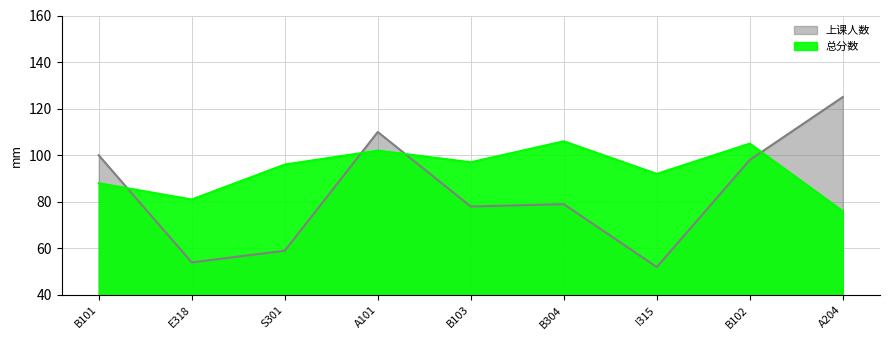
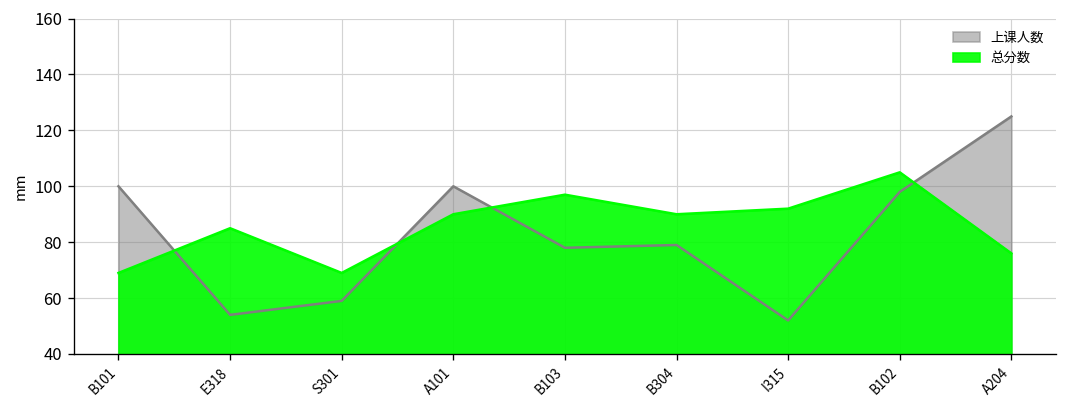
  {
    "上课人数": {
      "B101": 100,
      "E318": 54,
      "S301": 59,
-     "A101": 110,
+     "A101": 100,
      "B103": 78,
      "B304": 79,
      "I315": 52,
      "B102": 98,
      "A204": 125
    },
    "总分数": {
-     "B101": 88,
-     "E318": 81,
-     "S301": 96,
-     "A101": 102,
+     "B101": 69,
+     "E318": 85,
+     "S301": 69,
+     "A101": 90,
      "B103": 97,
-     "B304": 106,
+     "B304": 90,
      "I315": 92,
      "B102": 105,
      "A204": 76
    }
  }
